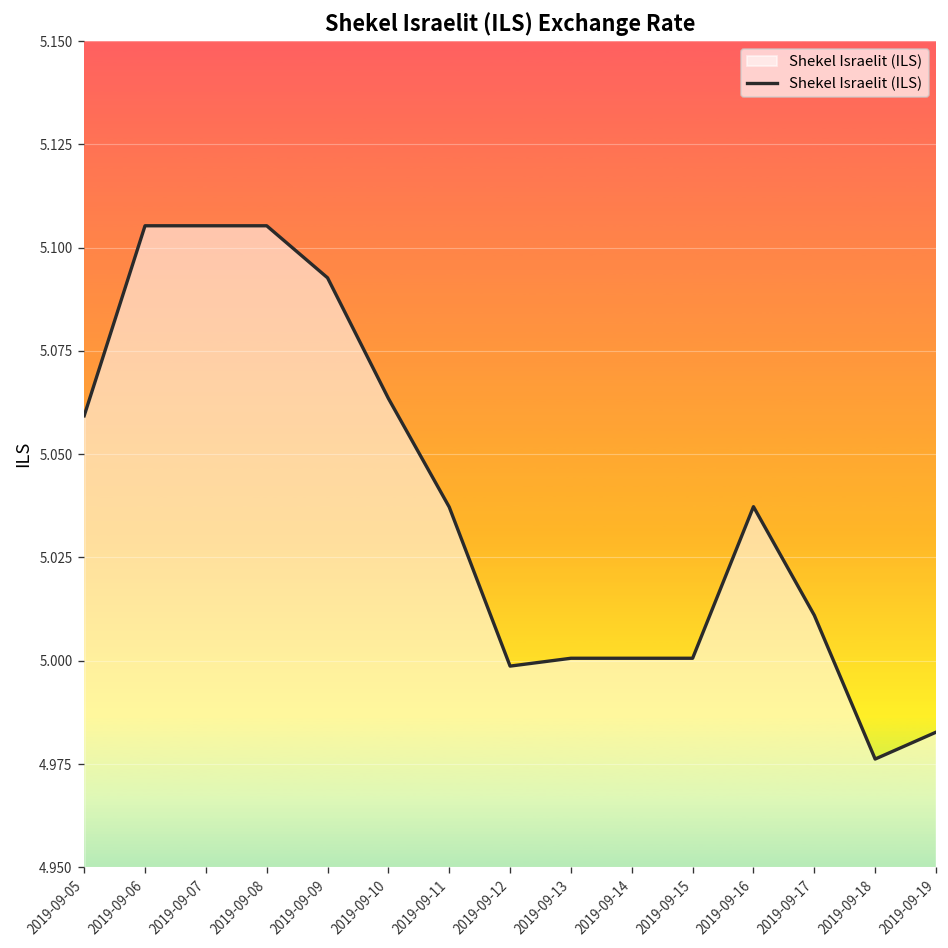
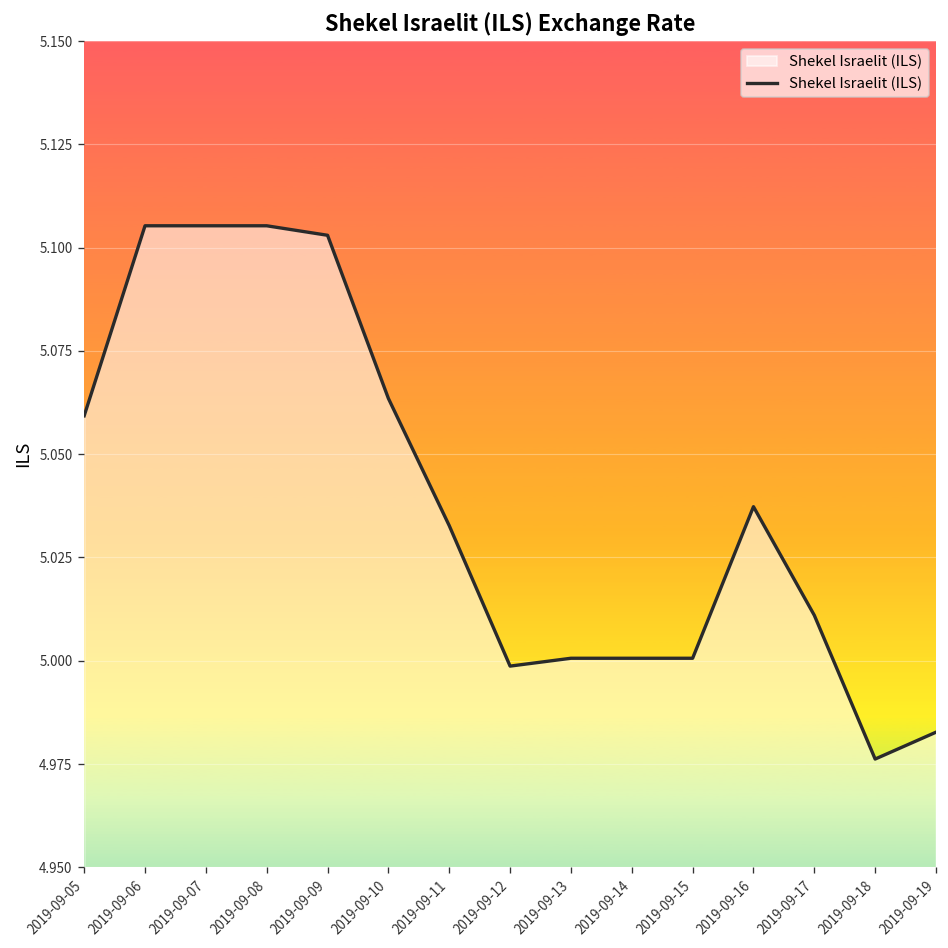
  {
    "2019-09-05": 5.059,
    "2019-09-06": 5.105,
    "2019-09-07": 5.105,
    "2019-09-08": 5.105,
-   "2019-09-09": 5.093,
+   "2019-09-09": 5.103,
    "2019-09-10": 5.064,
-   "2019-09-11": 5.037,
+   "2019-09-11": 5.033,
    "2019-09-12": 4.999,
    "2019-09-13": 5.001,
    "2019-09-14": 5.001,
    "2019-09-15": 5.001,
    "2019-09-16": 5.037,
    "2019-09-17": 5.011,
    "2019-09-18": 4.976,
    "2019-09-19": 4.983
  }
